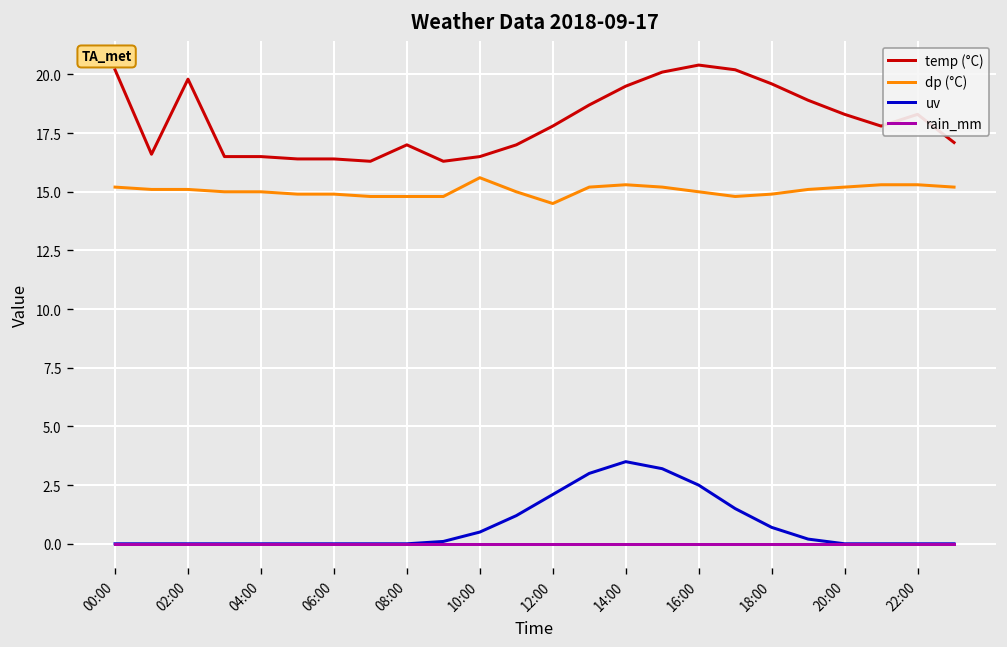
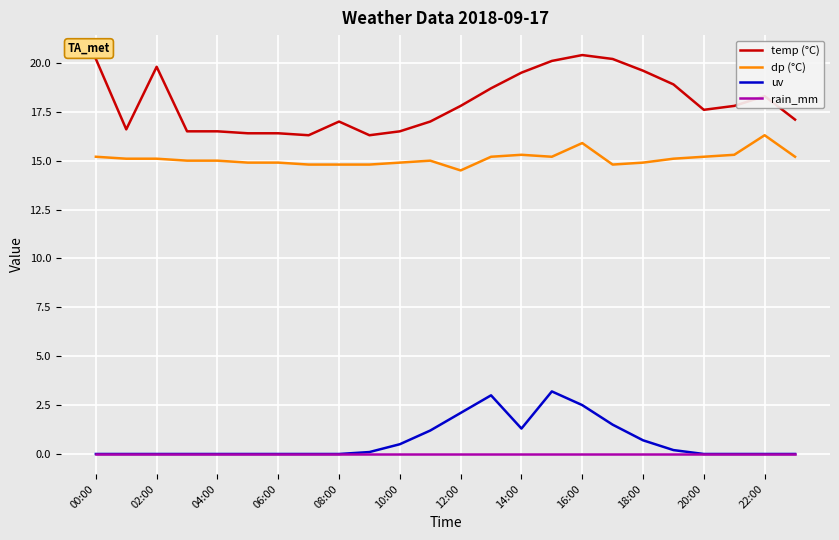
  {
    "temp (°C)": {
      "00:00": 20.2,
      "02:00": 19.8,
      "04:00": 16.5,
      "06:00": 16.4,
      "08:00": 17.0,
      "10:00": 16.5,
      "12:00": 17.8,
      "14:00": 19.5,
      "16:00": 20.4,
      "18:00": 19.6,
-     "20:00": 18.3
+     "20:00": 17.6
    },
    "dp (°C)": {
      "00:00": 15.2,
      "02:00": 15.1,
      "04:00": 15.0,
      "06:00": 14.9,
      "08:00": 14.8,
-     "10:00": 15.6,
+     "10:00": 14.9,
      "12:00": 14.5,
      "14:00": 15.3,
-     "16:00": 15.0,
+     "16:00": 15.9,
      "18:00": 14.9,
      "20:00": 15.2,
-     "22:00": 15.3
+     "22:00": 16.3
    },
    "uv": {
      "10:00": 0.5,
      "12:00": 2.1,
-     "14:00": 3.5,
+     "14:00": 1.3,
      "16:00": 2.5,
      "18:00": 0.7
    },
    "rain_mm": {
      "10:00": 0.0,
      "12:00": 0.0,
      "14:00": 0.0,
      "16:00": 0.0,
      "18:00": 0.0
    }
  }
